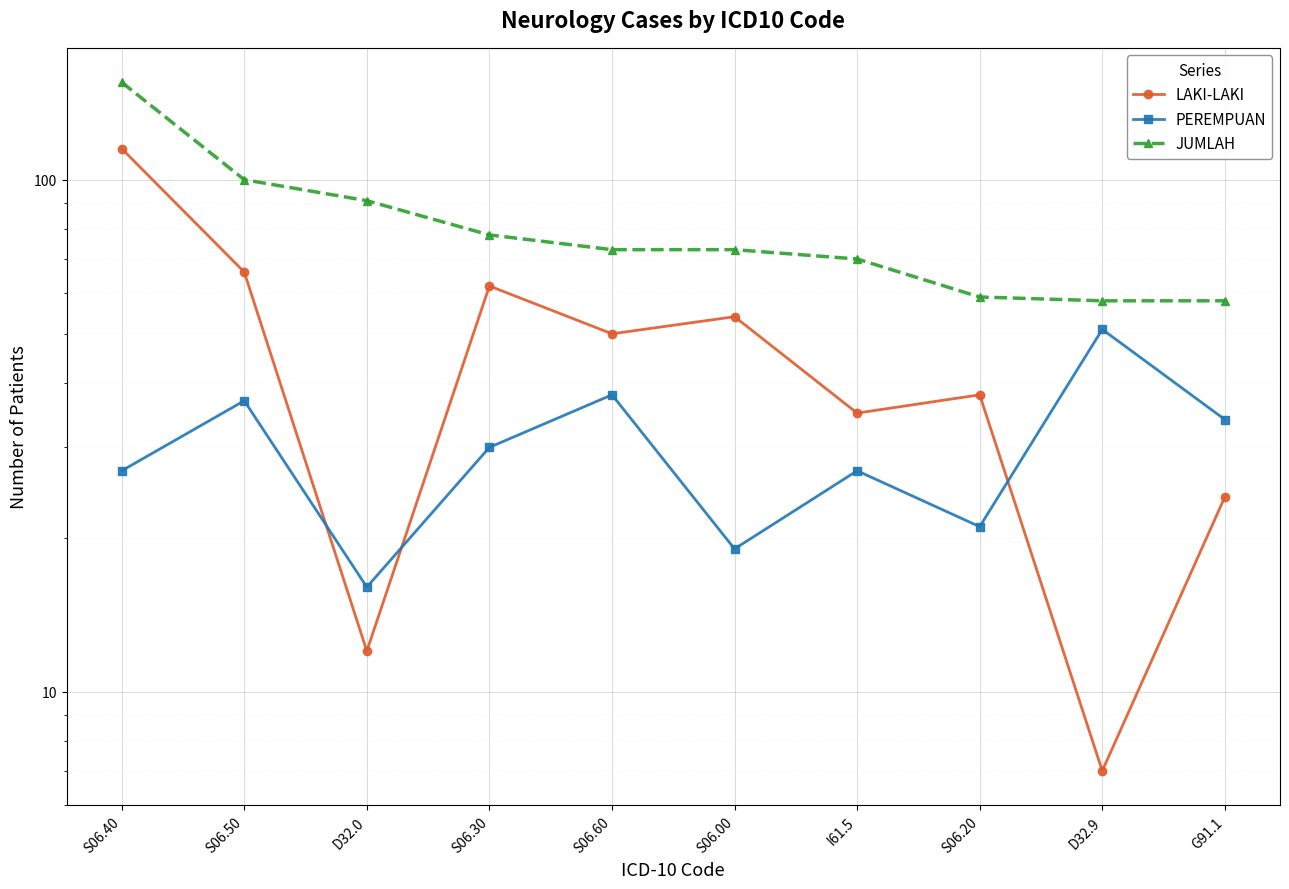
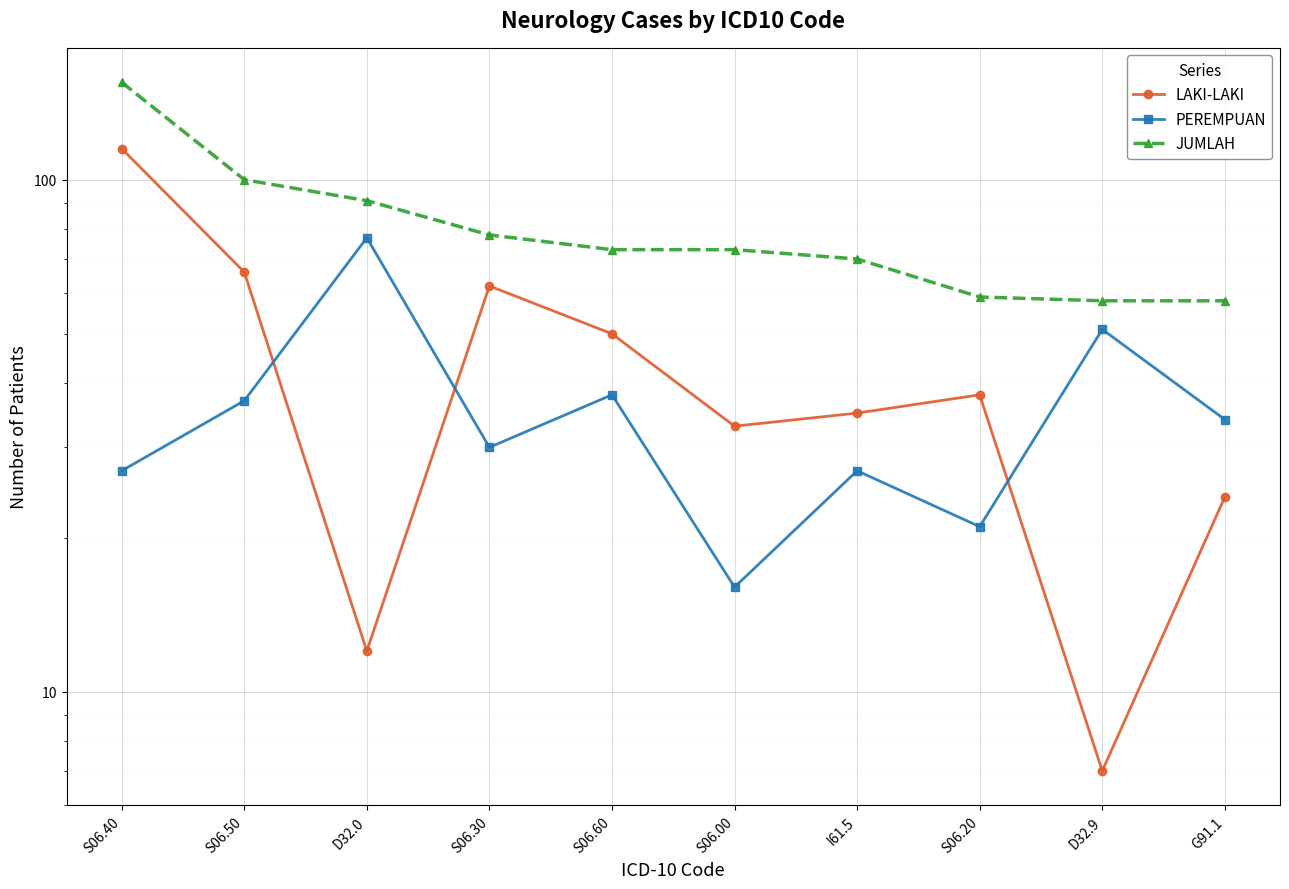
  {
    "LAKI-LAKI": {
      "S06.40": 115,
      "S06.50": 66,
      "D32.0": 12,
      "S06.30": 62,
      "S06.60": 50,
-     "S06.00": 54,
+     "S06.00": 33,
      "I61.5": 35,
      "S06.20": 38,
      "D32.9": 7,
      "G91.1": 24
    },
    "PEREMPUAN": {
      "S06.40": 27,
      "S06.50": 37,
-     "D32.0": 16,
+     "D32.0": 77,
      "S06.30": 30,
      "S06.60": 38,
-     "S06.00": 19,
+     "S06.00": 16,
      "I61.5": 27,
      "S06.20": 21,
      "D32.9": 51,
      "G91.1": 34
    },
    "JUMLAH": {
      "S06.40": 155,
      "S06.50": 100,
      "D32.0": 91,
      "S06.30": 78,
      "S06.60": 73,
      "S06.00": 73,
      "I61.5": 70,
      "S06.20": 59,
      "D32.9": 58,
      "G91.1": 58
    }
  }
